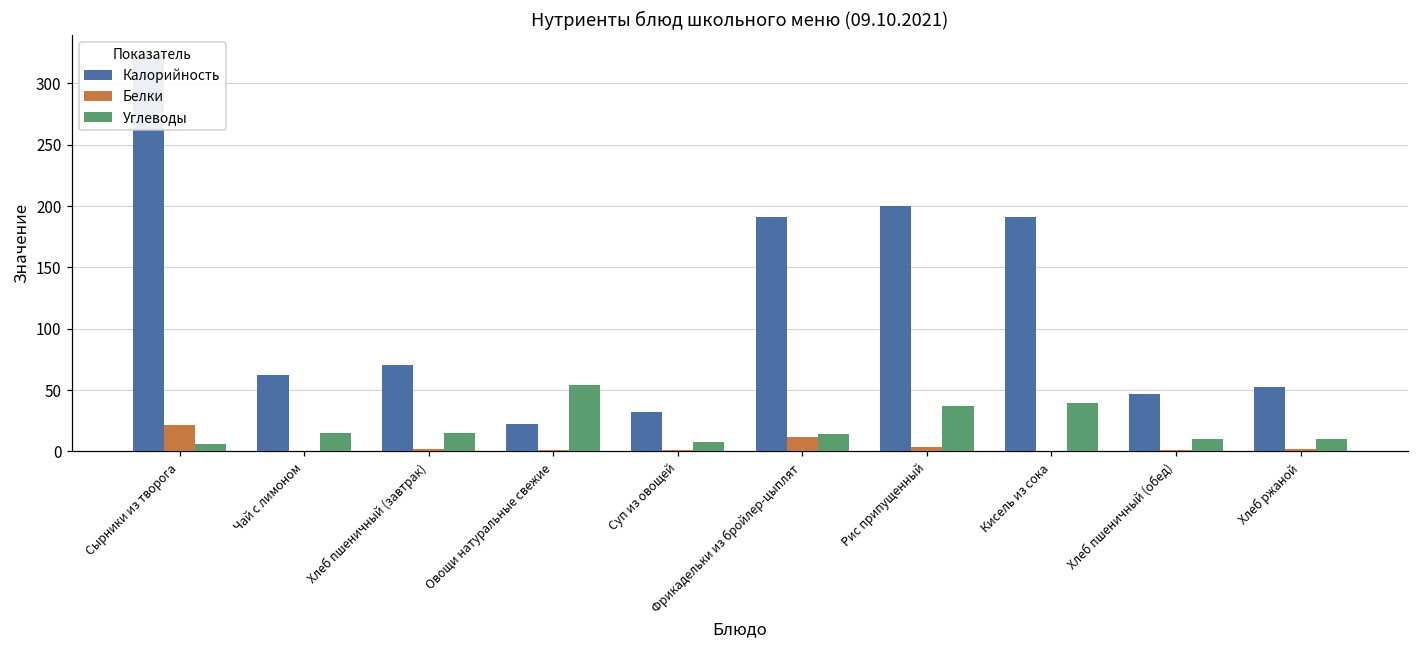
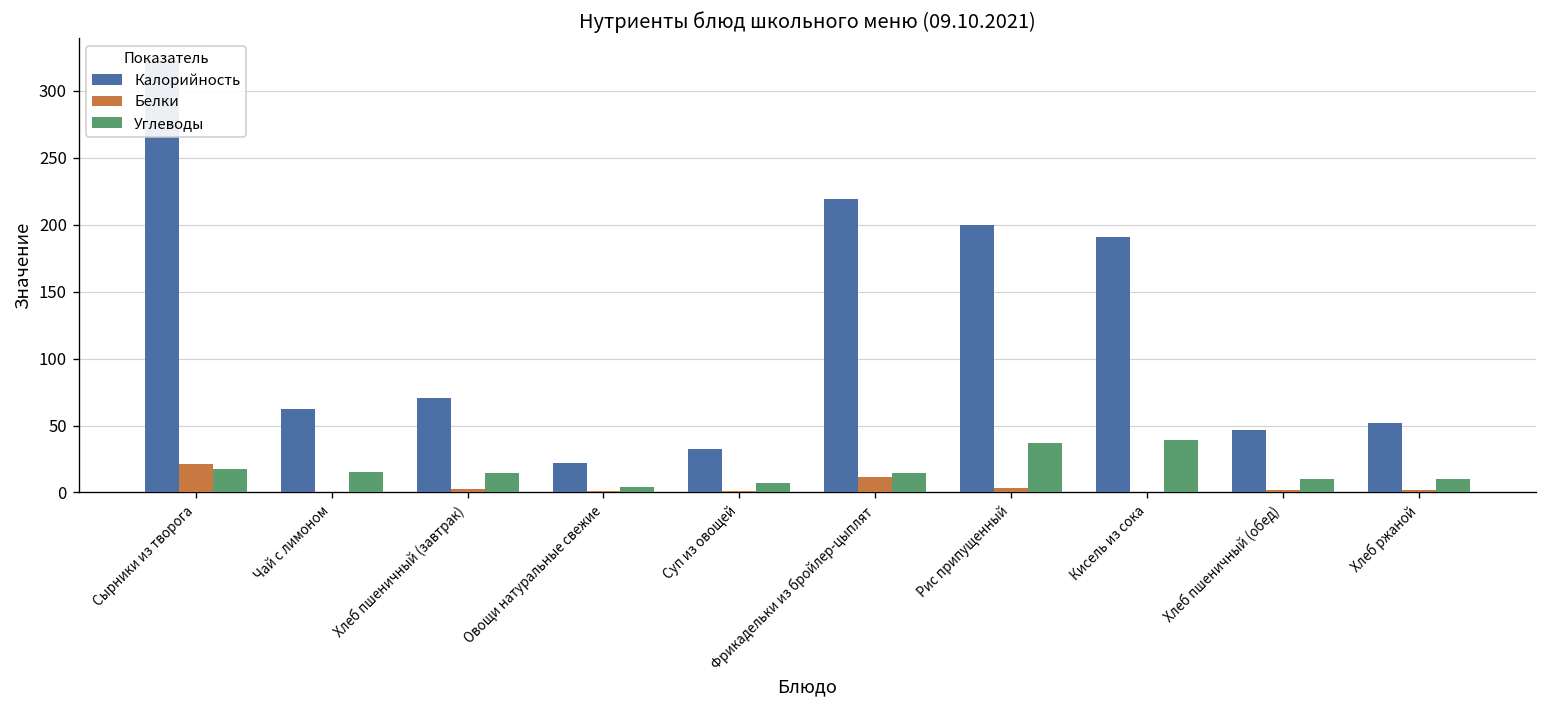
  {
    "Калорийность": {
      "Чай с лимоном": 62,
      "Хлеб пшеничный (завтрак)": 71,
      "Овощи натуральные свежие": 22,
      "Суп из овощей": 33,
-     "Фрикадельки из бройлер-цыплят": 191,
+     "Фрикадельки из бройлер-цыплят": 219,
      "Рис припущенный": 200,
      "Кисель из сока": 191,
      "Хлеб пшеничный (обед)": 47,
      "Хлеб ржаной": 52
    },
    "Белки": {
      "Сырники из творога": 21,
      "Хлеб пшеничный (завтрак)": 2,
      "Фрикадельки из бройлер-цыплят": 12,
      "Рис припущенный": 4
    },
    "Углеводы": {
-     "Сырники из творога": 6,
+     "Сырники из творога": 17,
      "Чай с лимоном": 15,
      "Хлеб пшеничный (завтрак)": 15,
-     "Овощи натуральные свежие": 54,
+     "Овощи натуральные свежие": 4,
      "Суп из овощей": 7,
      "Фрикадельки из бройлер-цыплят": 14,
      "Рис припущенный": 37,
      "Кисель из сока": 39,
      "Хлеб пшеничный (обед)": 10,
      "Хлеб ржаной": 10
    }
  }
